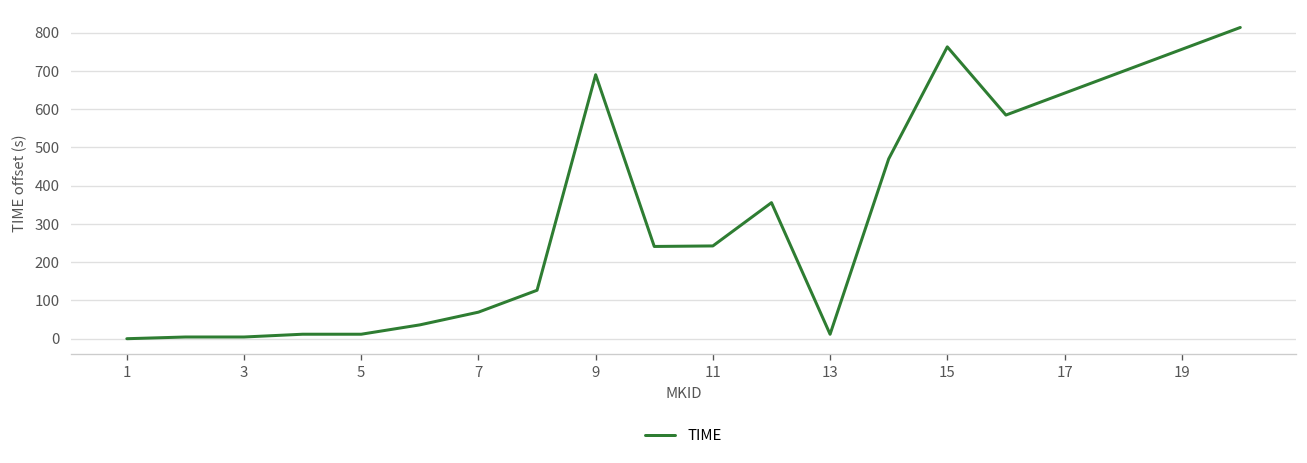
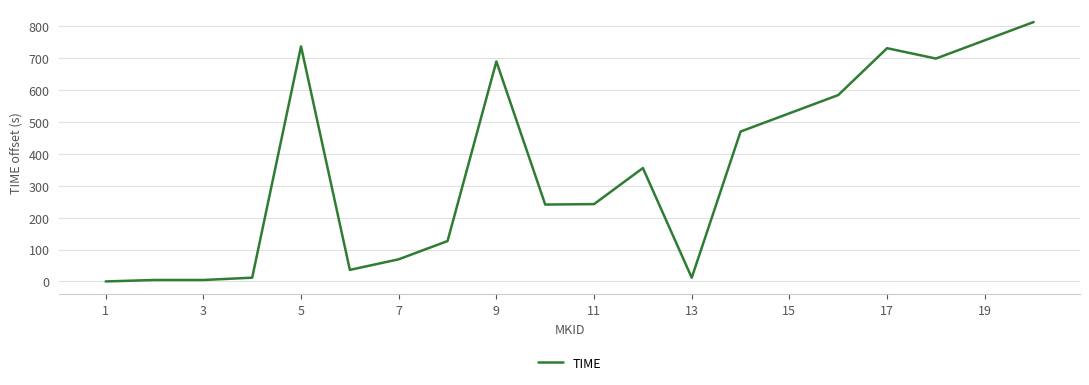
  {
    "1": 0,
    "3": 0,
-   "5": 10,
+   "5": 740,
    "7": 70,
    "9": 690,
    "11": 240,
    "13": 10,
-   "15": 760,
-   "17": 640,
+   "15": 530,
+   "17": 730,
    "19": 760
  }
